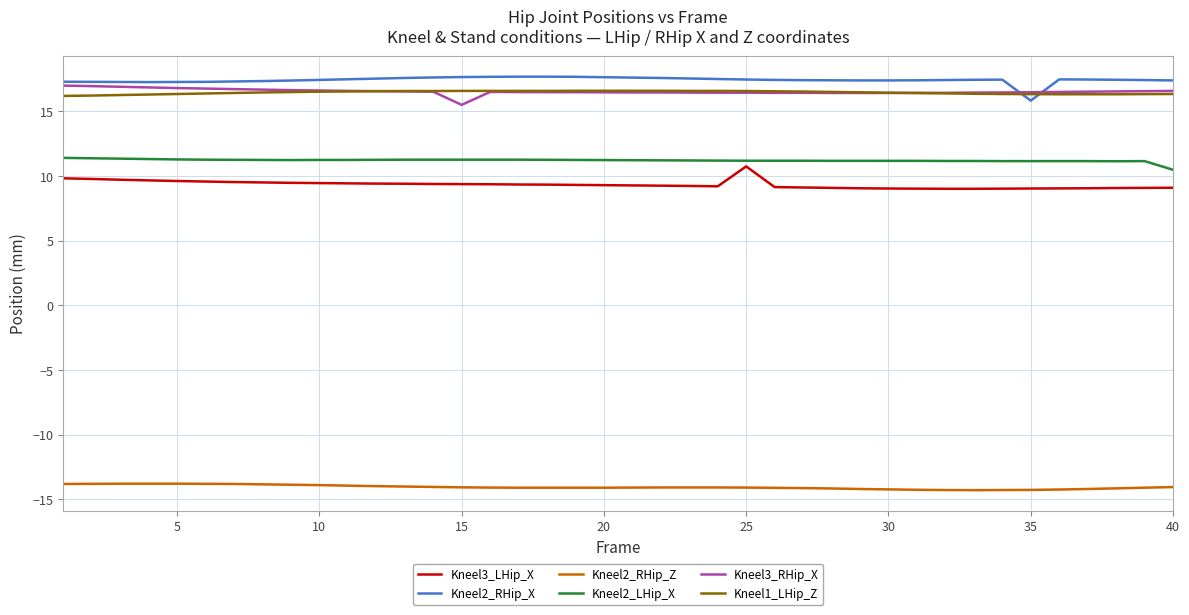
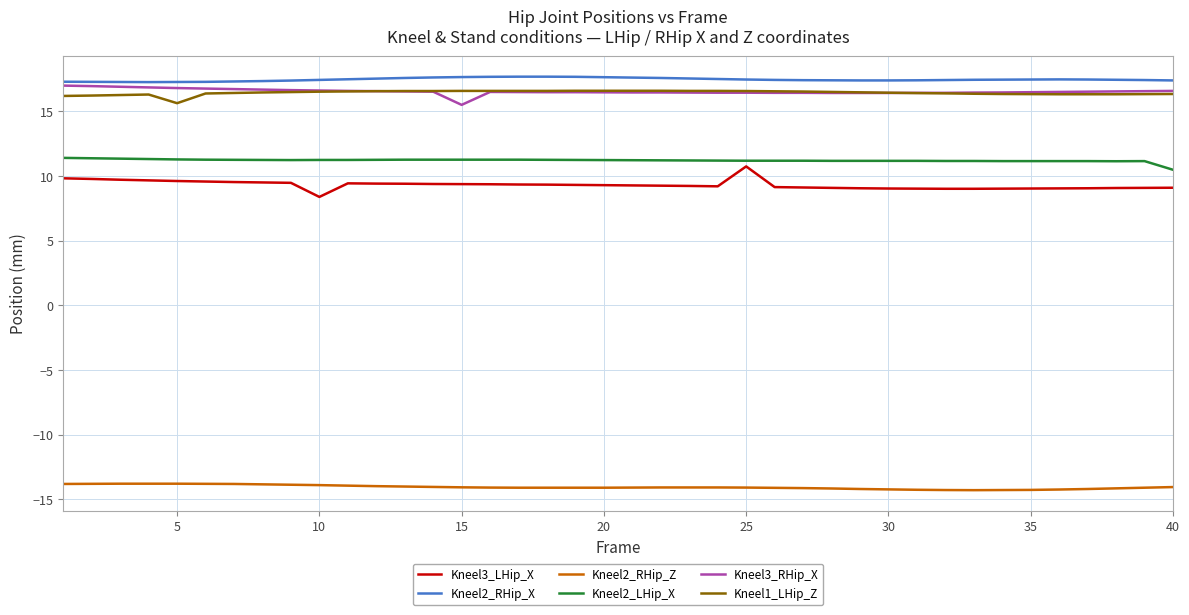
  {
    "Kneel3_LHip_X": {
      "5": 9.6,
-     "10": 9.5,
+     "10": 8.4,
      "15": 9.4,
      "20": 9.3,
      "25": 10.8,
      "30": 9.0,
      "35": 9.0,
      "40": 9.1
    },
    "Kneel2_RHip_X": {
      "5": 17.3,
      "10": 17.4,
      "15": 17.7,
      "20": 17.7,
      "25": 17.5,
      "30": 17.4,
-     "35": 15.8,
+     "35": 17.5,
      "40": 17.4
    },
    "Kneel2_RHip_Z": {
      "5": -13.8,
      "10": -13.9,
      "15": -14.1,
      "20": -14.1,
      "25": -14.1,
      "30": -14.2,
      "35": -14.3,
      "40": -14.1
    },
    "Kneel2_LHip_X": {
      "5": 11.3,
      "10": 11.3,
      "15": 11.3,
      "20": 11.2,
      "25": 11.2,
      "30": 11.2,
      "35": 11.2,
      "40": 10.5
    },
    "Kneel3_RHip_X": {
      "5": 16.8,
      "15": 15.5,
      "40": 16.6
    },
    "Kneel1_LHip_Z": {
-     "5": 16.4,
+     "5": 15.6,
      "15": 16.6,
      "40": 16.4
    }
  }
